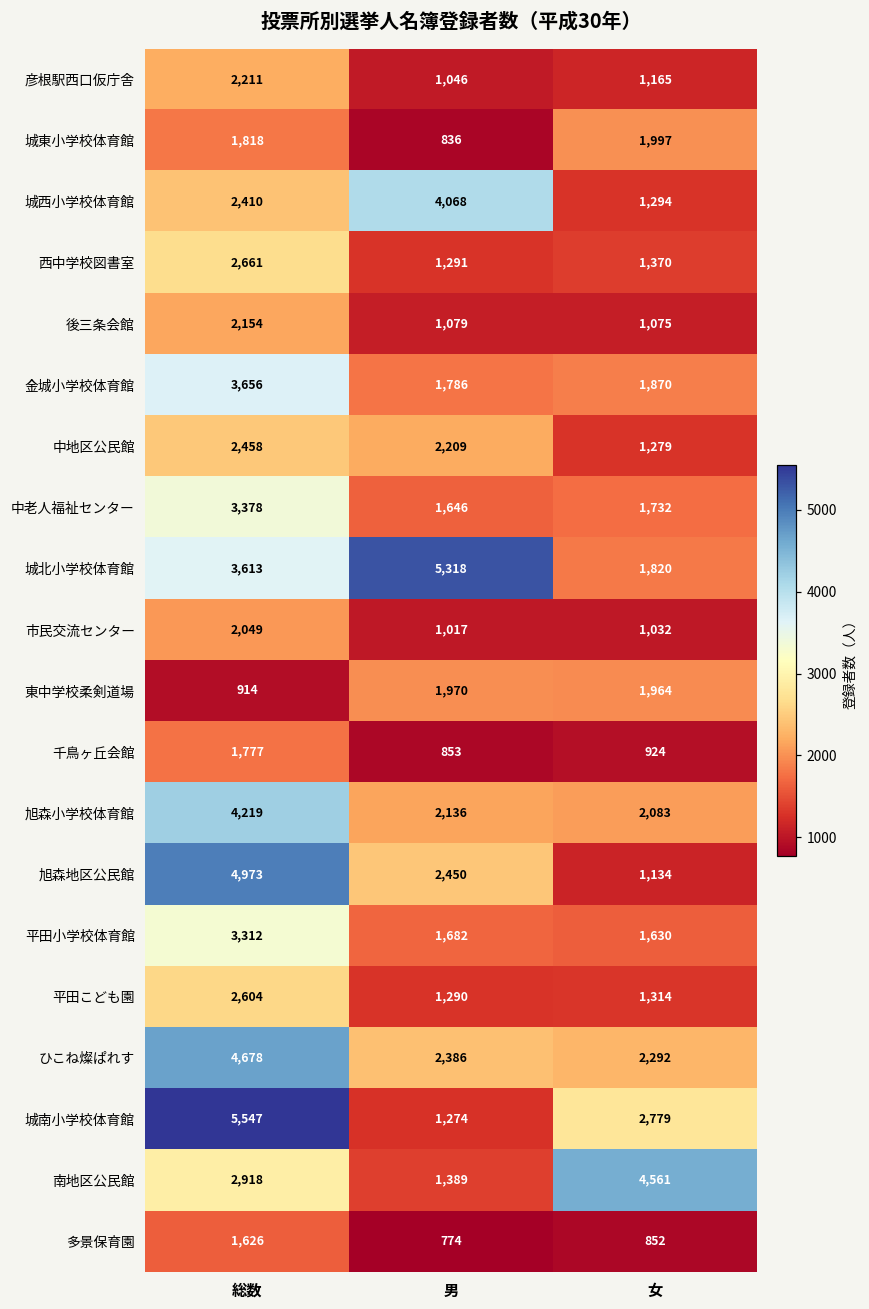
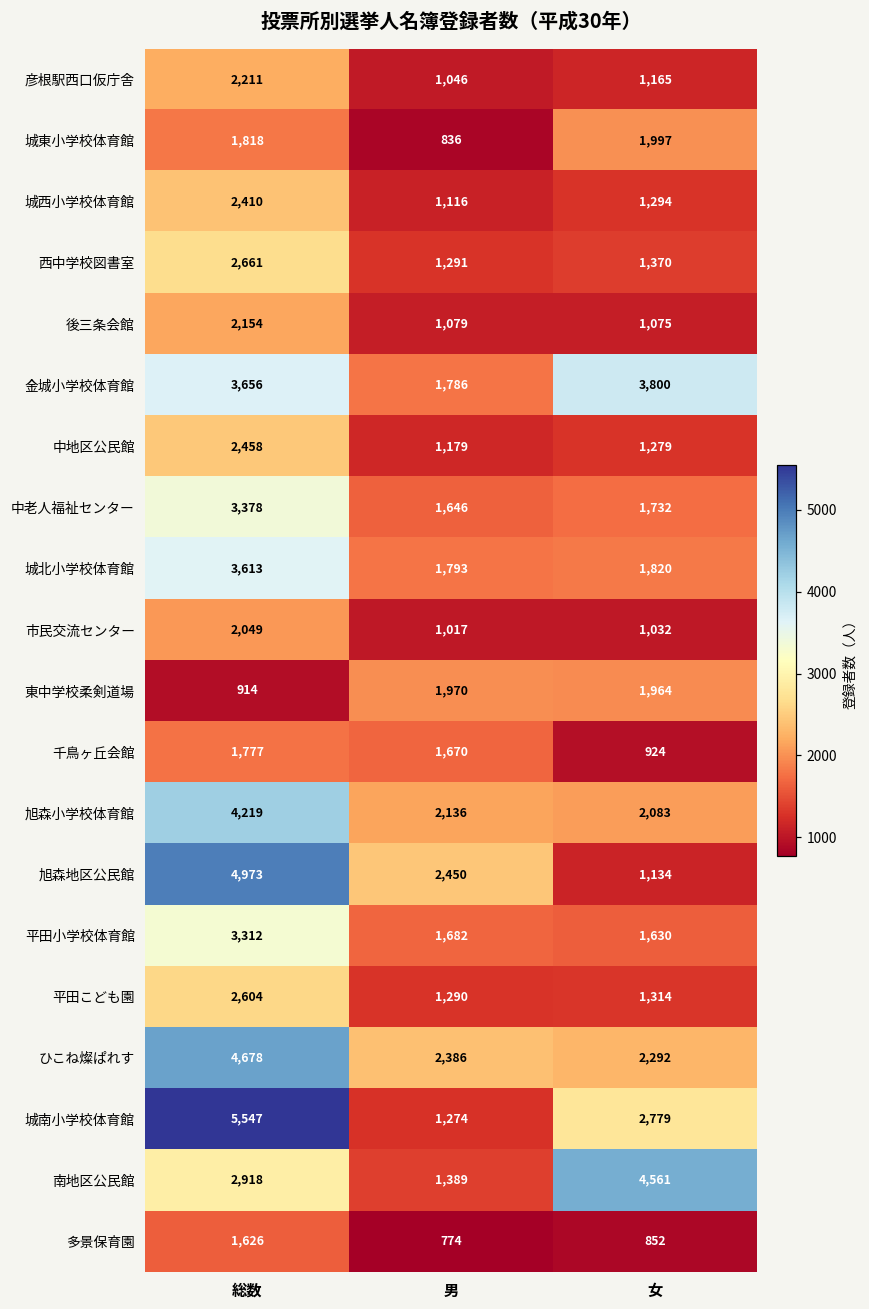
  {
    "彦根駅西口仮庁舎": {
      "総数": "2,211",
      "男": "1,046",
      "女": "1,165"
    },
    "城東小学校体育館": {
      "総数": "1,818",
      "男": "836",
      "女": "1,997"
    },
    "城西小学校体育館": {
      "総数": "2,410",
-     "男": "4,068",
+     "男": "1,116",
      "女": "1,294"
    },
    "西中学校図書室": {
      "総数": "2,661",
      "男": "1,291",
      "女": "1,370"
    },
    "後三条会館": {
      "総数": "2,154",
      "男": "1,079",
      "女": "1,075"
    },
    "金城小学校体育館": {
      "総数": "3,656",
      "男": "1,786",
-     "女": "1,870"
+     "女": "3,800"
    },
    "中地区公民館": {
      "総数": "2,458",
-     "男": "2,209",
+     "男": "1,179",
      "女": "1,279"
    },
    "中老人福祉センター": {
      "総数": "3,378",
      "男": "1,646",
      "女": "1,732"
    },
    "城北小学校体育館": {
      "総数": "3,613",
-     "男": "5,318",
+     "男": "1,793",
      "女": "1,820"
    },
    "市民交流センター": {
      "総数": "2,049",
      "男": "1,017",
      "女": "1,032"
    },
    "東中学校柔剣道場": {
      "総数": "914",
      "男": "1,970",
      "女": "1,964"
    },
    "千鳥ヶ丘会館": {
      "総数": "1,777",
-     "男": "853",
+     "男": "1,670",
      "女": "924"
    },
    "旭森小学校体育館": {
      "総数": "4,219",
      "男": "2,136",
      "女": "2,083"
    },
    "旭森地区公民館": {
      "総数": "4,973",
      "男": "2,450",
      "女": "1,134"
    },
    "平田小学校体育館": {
      "総数": "3,312",
      "男": "1,682",
      "女": "1,630"
    },
    "平田こども園": {
      "総数": "2,604",
      "男": "1,290",
      "女": "1,314"
    },
    "ひこね燦ぱれす": {
      "総数": "4,678",
      "男": "2,386",
      "女": "2,292"
    },
    "城南小学校体育館": {
      "総数": "5,547",
      "男": "1,274",
      "女": "2,779"
    },
    "南地区公民館": {
      "総数": "2,918",
      "男": "1,389",
      "女": "4,561"
    },
    "多景保育園": {
      "総数": "1,626",
      "男": "774",
      "女": "852"
    }
  }
